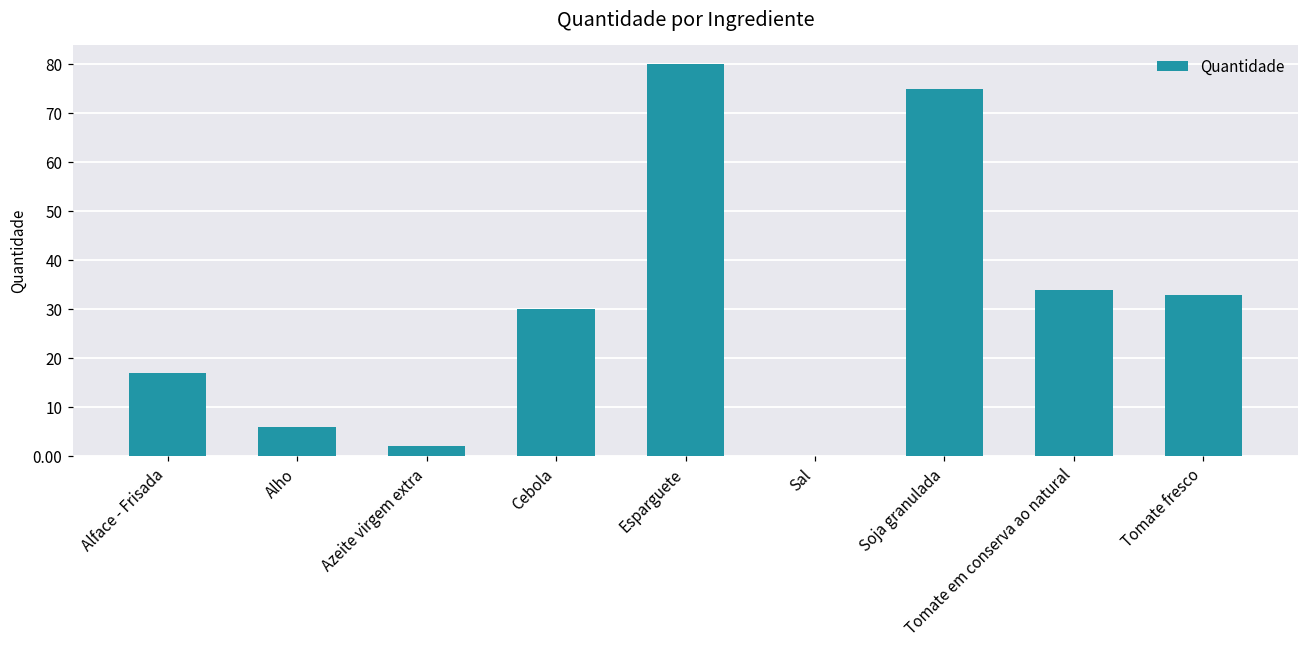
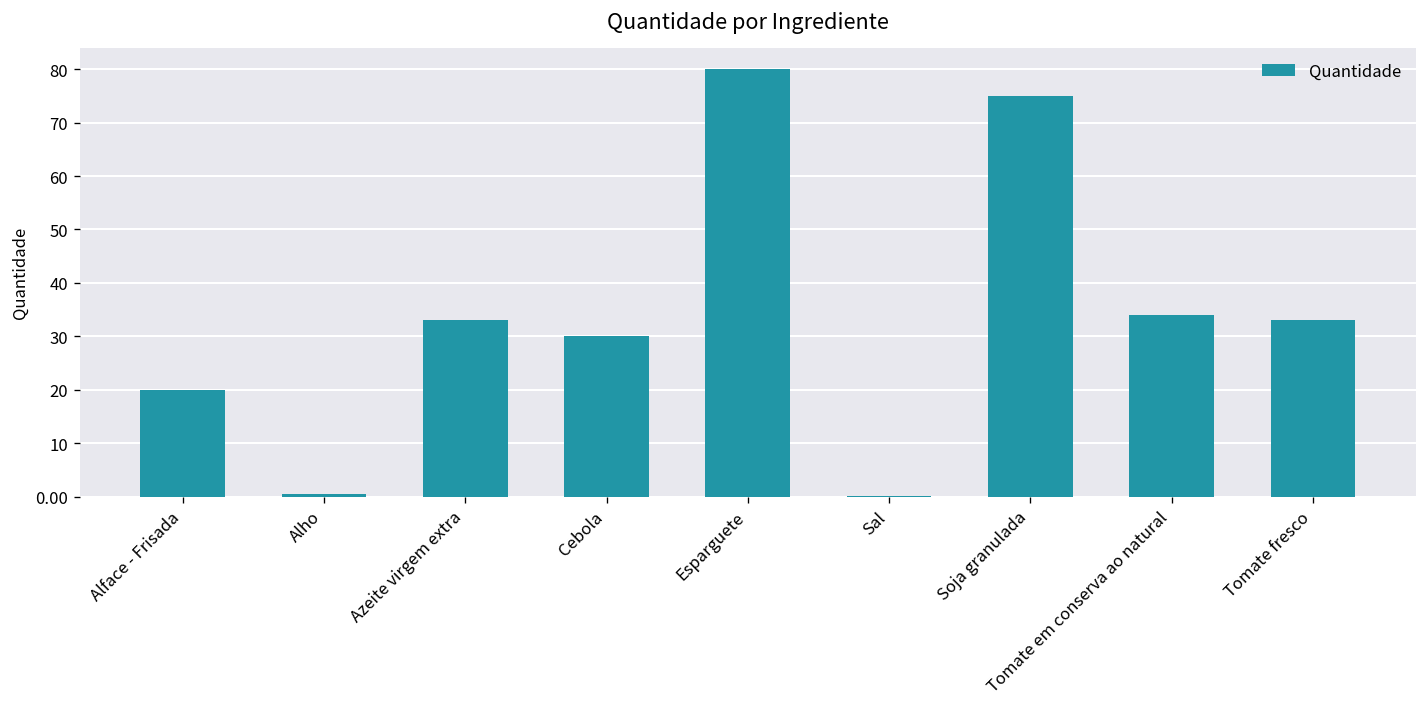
  {
-   "Alface - Frisada": 17,
-   "Alho": 6,
-   "Azeite virgem extra": 2,
+   "Alface - Frisada": 20,
+   "Alho": 1,
+   "Azeite virgem extra": 33,
    "Cebola": 30,
    "Esparguete": 80,
    "Soja granulada": 75,
    "Tomate em conserva ao natural": 34,
    "Tomate fresco": 33
  }
